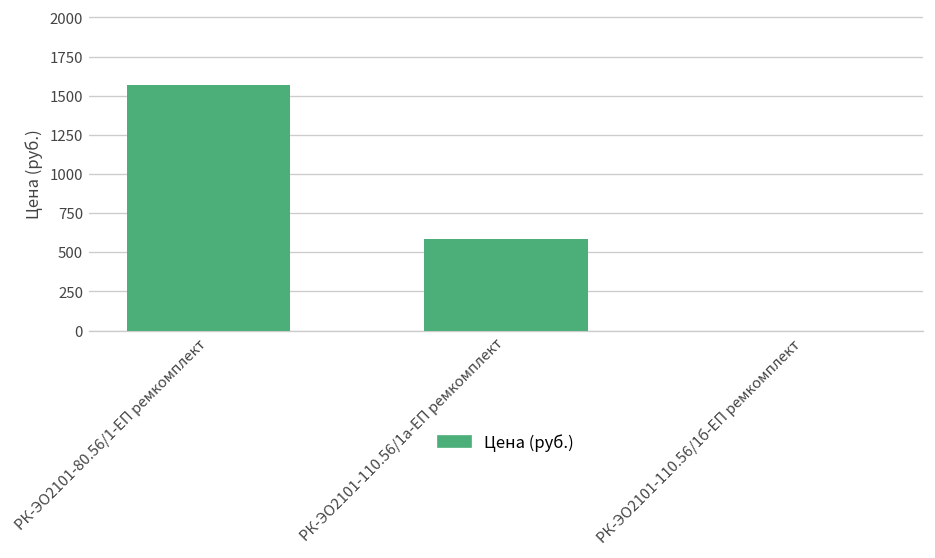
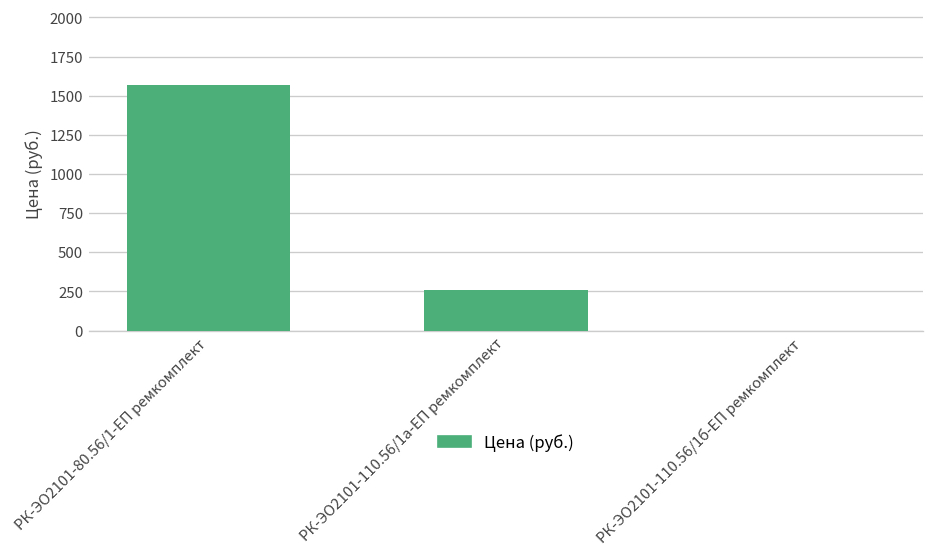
  {
    "РК-ЭО2101-80.56/1-ЕП ремкомплект": 1570,
-   "РК-ЭО2101-110.56/1а-ЕП ремкомплект": 580,
+   "РК-ЭО2101-110.56/1а-ЕП ремкомплект": 260,
    "РК-ЭО2101-110.56/1б-ЕП ремкомплект": 0
  }
